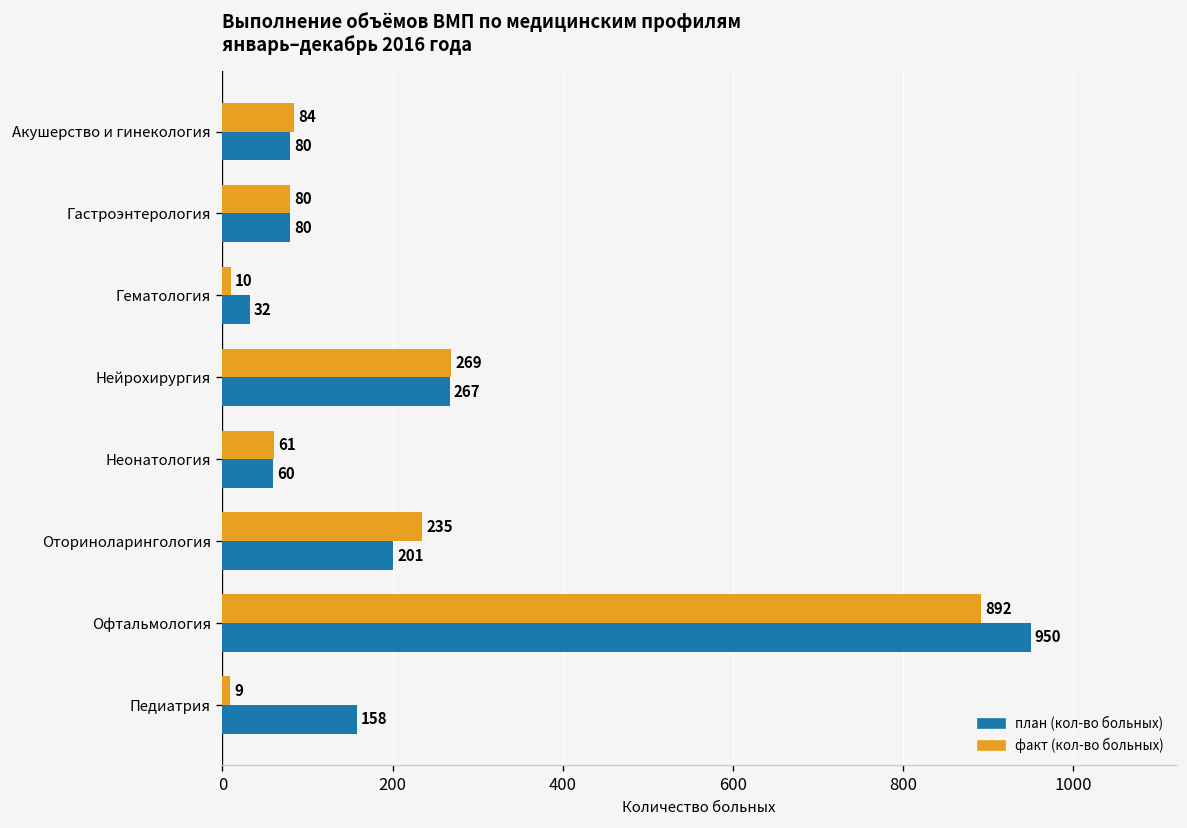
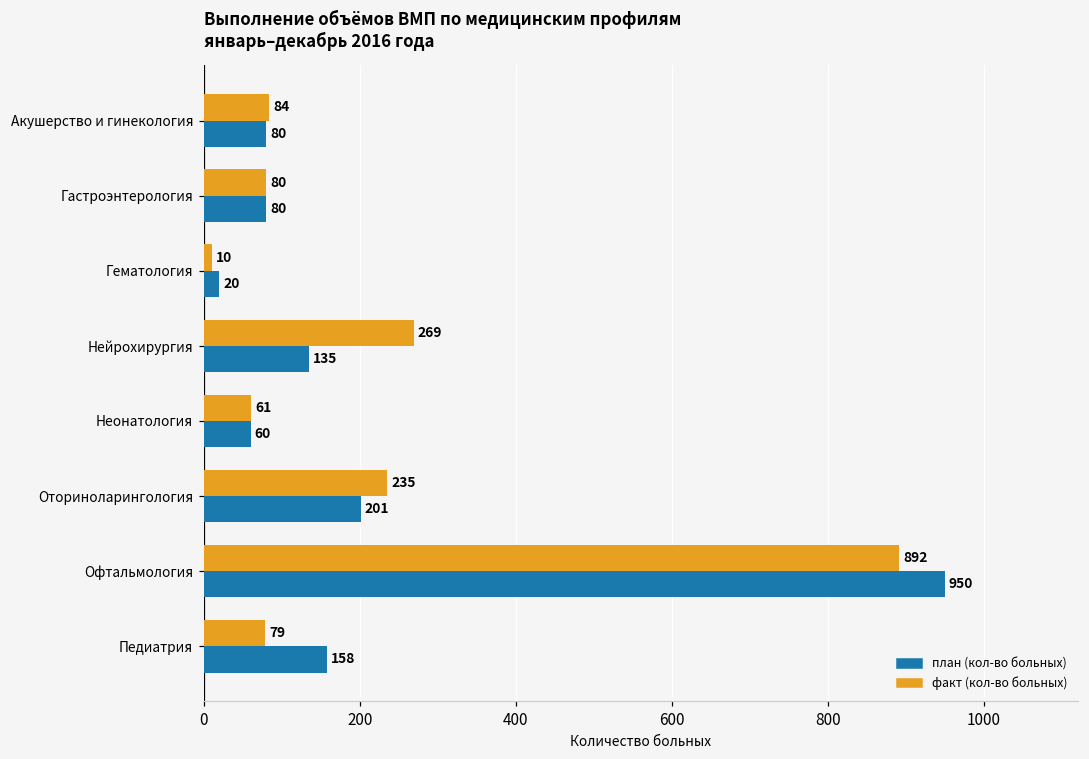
  {
    "план (кол-во больных)": {
      "Акушерство и гинекология": 80,
      "Гастроэнтерология": 80,
-     "Гематология": 32,
-     "Нейрохирургия": 267,
+     "Гематология": 20,
+     "Нейрохирургия": 135,
      "Неонатология": 60,
      "Оториноларингология": 201,
      "Офтальмология": 950,
      "Педиатрия": 158
    },
    "факт (кол-во больных)": {
      "Акушерство и гинекология": 84,
      "Гастроэнтерология": 80,
      "Гематология": 10,
      "Нейрохирургия": 269,
      "Неонатология": 61,
      "Оториноларингология": 235,
      "Офтальмология": 892,
-     "Педиатрия": 9
+     "Педиатрия": 79
    }
  }
